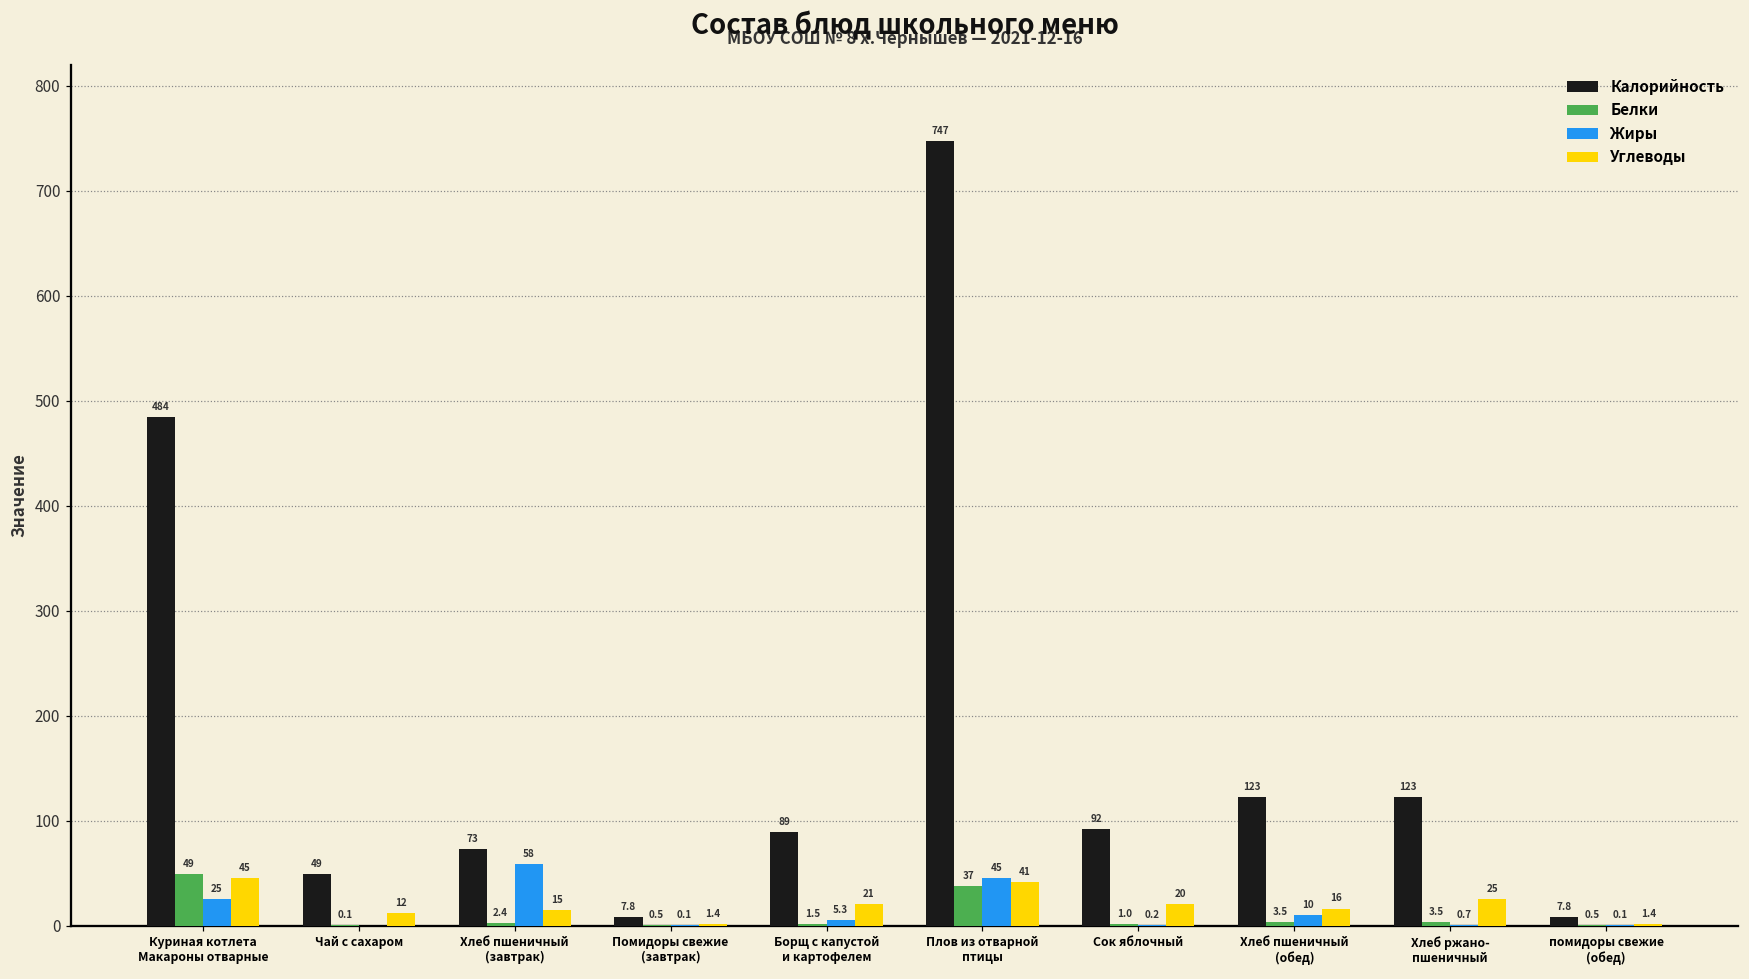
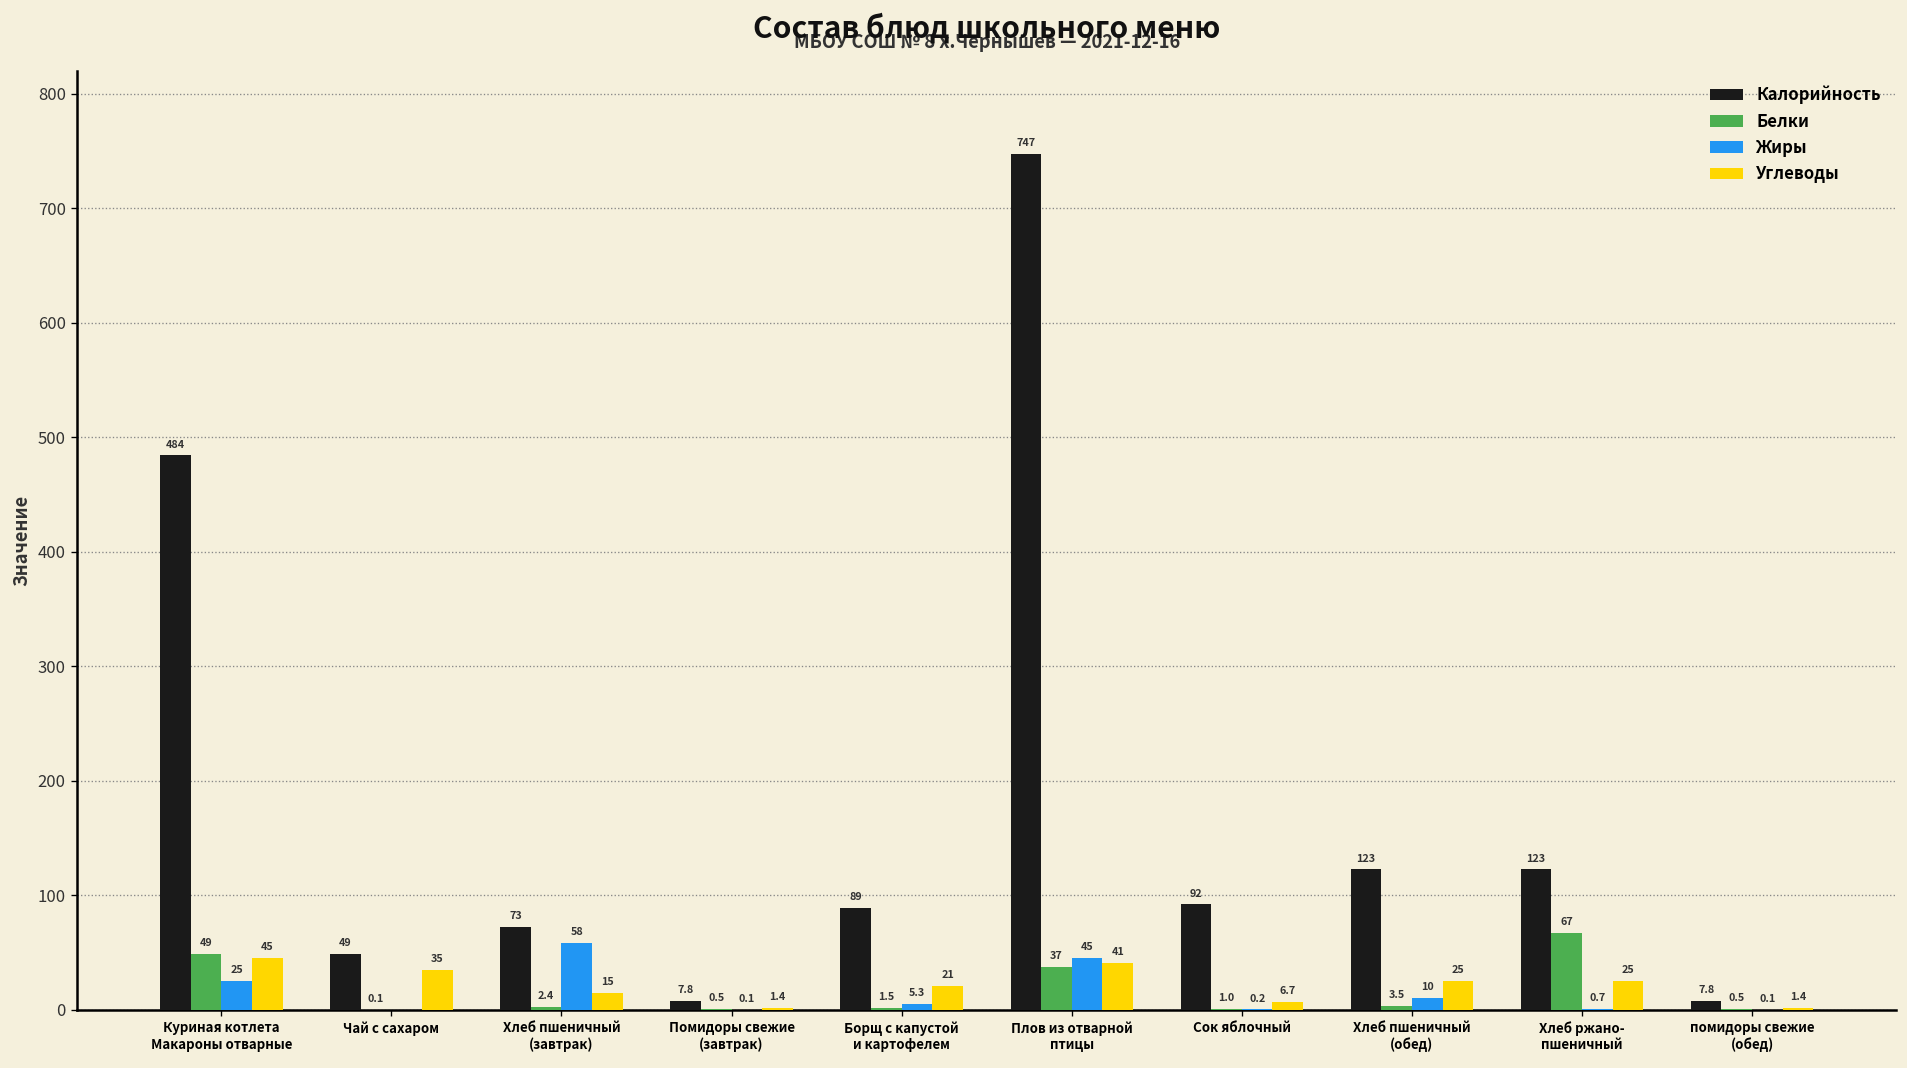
  {
    "Калорийность": {
      "Куриная котлета Макароны отварные": 484,
      "Чай с сахаром": 49,
      "Хлеб пшеничный (завтрак)": 73,
      "Помидоры свежие (завтрак)": 7.8,
      "Борщ с капустой и картофелем": 89,
      "Плов из отварной птицы": 747,
      "Сок яблочный": 92,
      "Хлеб пшеничный (обед)": 123,
      "Хлеб ржано- пшеничный": 123,
      "помидоры свежие (обед)": 7.8
    },
    "Белки": {
      "Куриная котлета Макароны отварные": 49,
      "Чай с сахаром": 0.1,
      "Хлеб пшеничный (завтрак)": 2.4,
      "Помидоры свежие (завтрак)": 0.5,
      "Борщ с капустой и картофелем": 1.5,
      "Плов из отварной птицы": 37,
      "Сок яблочный": 1.0,
      "Хлеб пшеничный (обед)": 3.5,
-     "Хлеб ржано- пшеничный": 3.5,
+     "Хлеб ржано- пшеничный": 67,
      "помидоры свежие (обед)": 0.5
    },
    "Жиры": {
      "Куриная котлета Макароны отварные": 25,
      "Хлеб пшеничный (завтрак)": 58,
      "Помидоры свежие (завтрак)": 0.1,
      "Борщ с капустой и картофелем": 5.3,
      "Плов из отварной птицы": 45,
      "Сок яблочный": 0.2,
      "Хлеб пшеничный (обед)": 10,
      "Хлеб ржано- пшеничный": 0.7,
      "помидоры свежие (обед)": 0.1
    },
    "Углеводы": {
      "Куриная котлета Макароны отварные": 45,
-     "Чай с сахаром": 12,
+     "Чай с сахаром": 35,
      "Хлеб пшеничный (завтрак)": 15,
      "Помидоры свежие (завтрак)": 1.4,
      "Борщ с капустой и картофелем": 21,
      "Плов из отварной птицы": 41,
-     "Сок яблочный": 20,
-     "Хлеб пшеничный (обед)": 16,
+     "Сок яблочный": 6.7,
+     "Хлеб пшеничный (обед)": 25,
      "Хлеб ржано- пшеничный": 25,
      "помидоры свежие (обед)": 1.4
    }
  }
